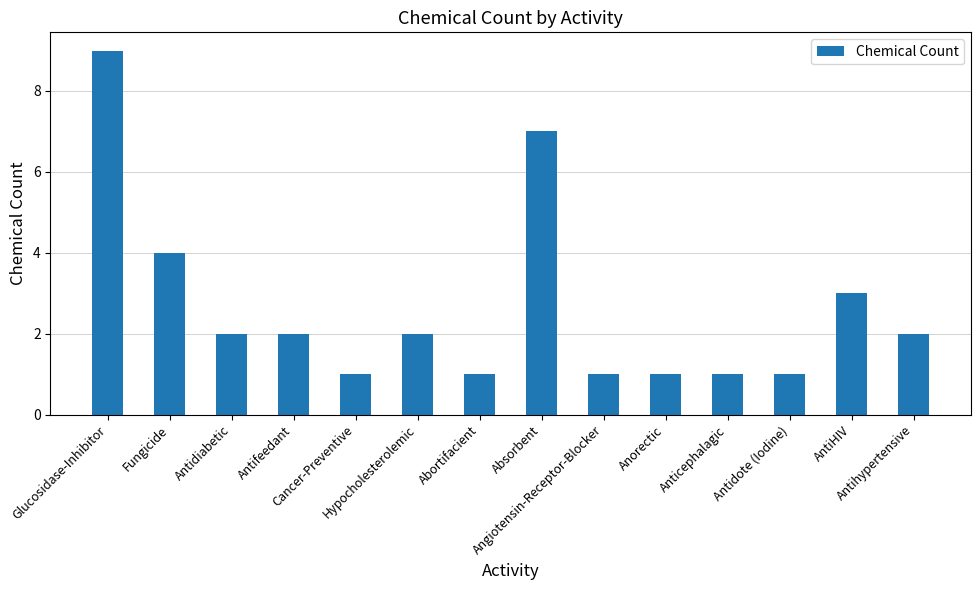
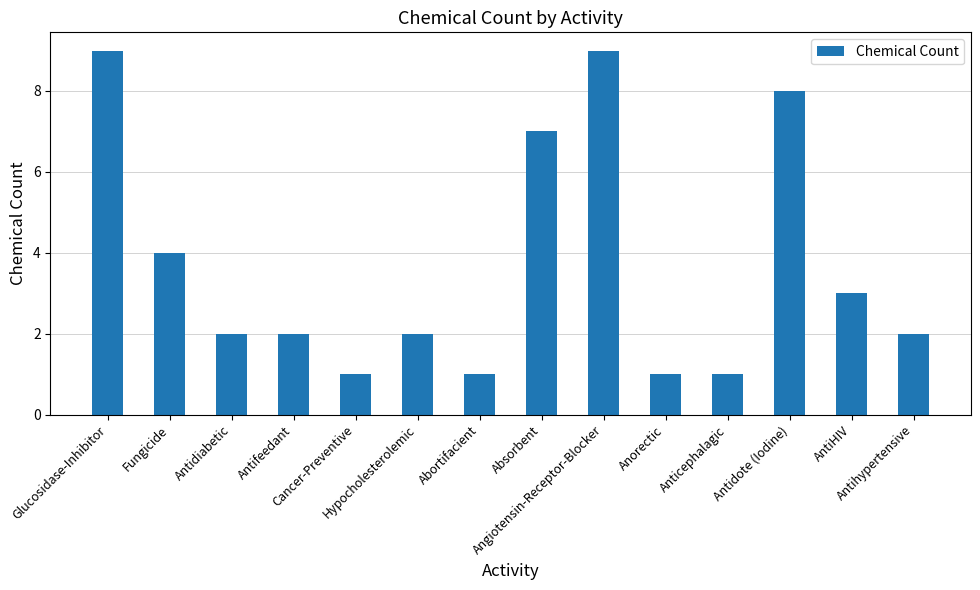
  {
    "Glucosidase-Inhibitor": 9,
    "Fungicide": 4,
    "Antidiabetic": 2,
    "Antifeedant": 2,
    "Cancer-Preventive": 1,
    "Hypocholesterolemic": 2,
    "Abortifacient": 1,
    "Absorbent": 7,
-   "Angiotensin-Receptor-Blocker": 1,
+   "Angiotensin-Receptor-Blocker": 9,
    "Anorectic": 1,
    "Anticephalagic": 1,
-   "Antidote (Iodine)": 1,
+   "Antidote (Iodine)": 8,
    "AntiHIV": 3,
    "Antihypertensive": 2
  }
